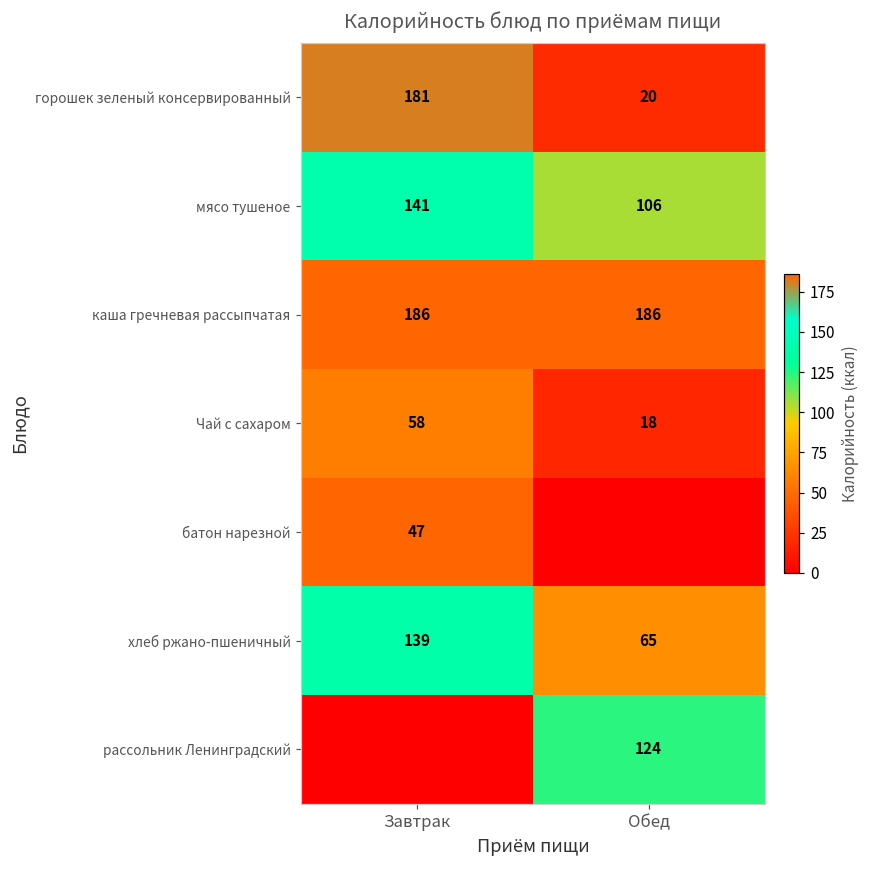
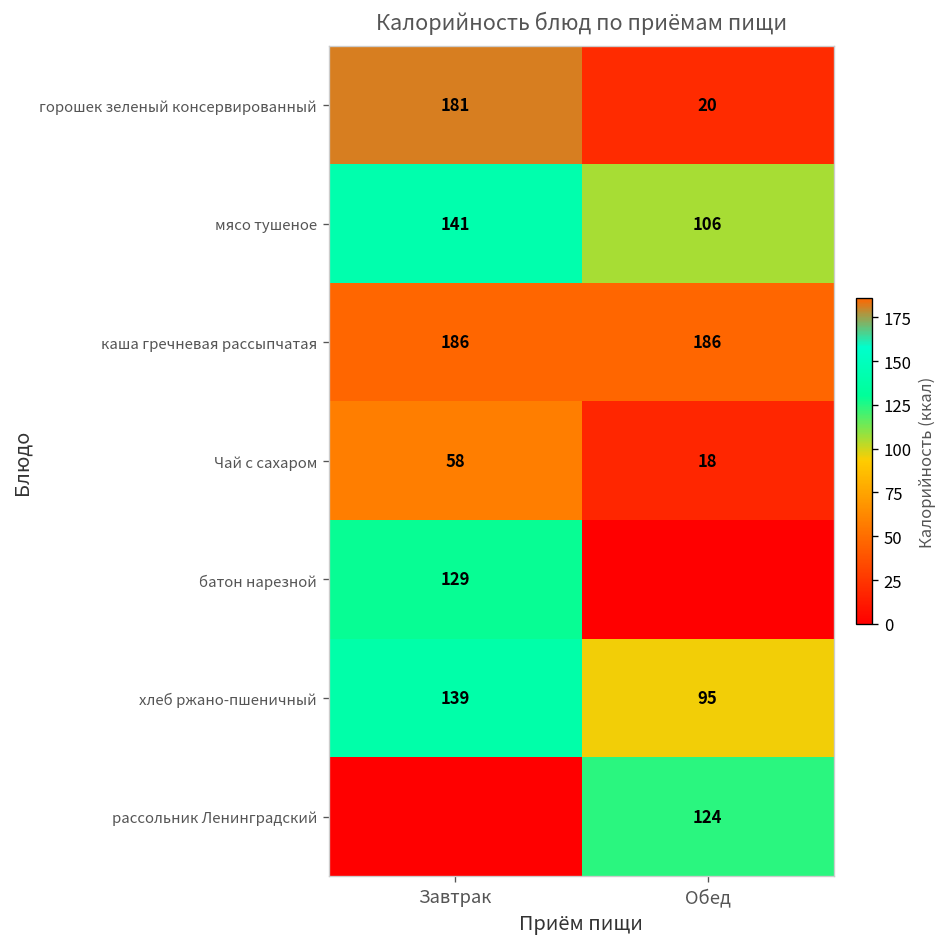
  {
    "горошек зеленый консервированный": {
      "Завтрак": 181,
      "Обед": 20
    },
    "мясо тушеное": {
      "Завтрак": 141,
      "Обед": 106
    },
    "каша гречневая рассыпчатая": {
      "Завтрак": 186,
      "Обед": 186
    },
    "Чай с сахаром": {
      "Завтрак": 58,
      "Обед": 18
    },
    "батон нарезной": {
-     "Завтрак": 47
+     "Завтрак": 129
    },
    "хлеб ржано-пшеничный": {
      "Завтрак": 139,
-     "Обед": 65
+     "Обед": 95
    },
    "рассольник Ленинградский": {
      "Обед": 124
    }
  }
